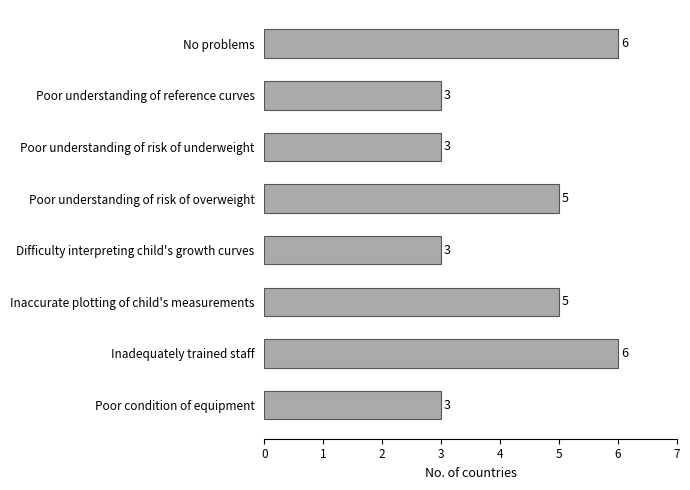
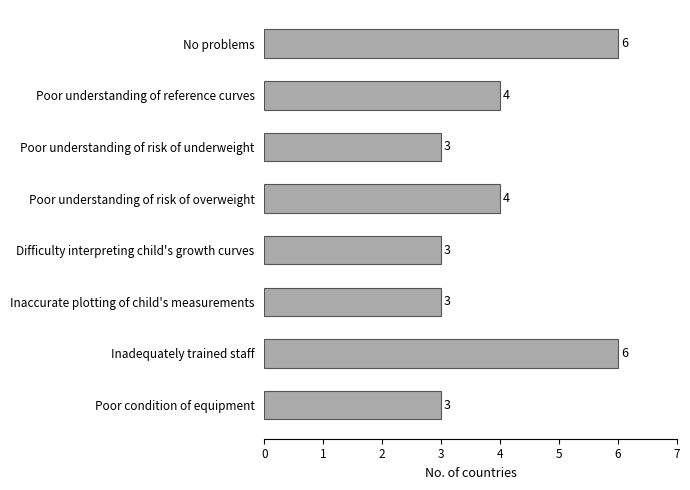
  {
    "No problems": 6,
-   "Poor understanding of reference curves": 3,
+   "Poor understanding of reference curves": 4,
    "Poor understanding of risk of underweight": 3,
-   "Poor understanding of risk of overweight": 5,
+   "Poor understanding of risk of overweight": 4,
    "Difficulty interpreting child's growth curves": 3,
-   "Inaccurate plotting of child's measurements": 5,
+   "Inaccurate plotting of child's measurements": 3,
    "Inadequately trained staff": 6,
    "Poor condition of equipment": 3
  }
